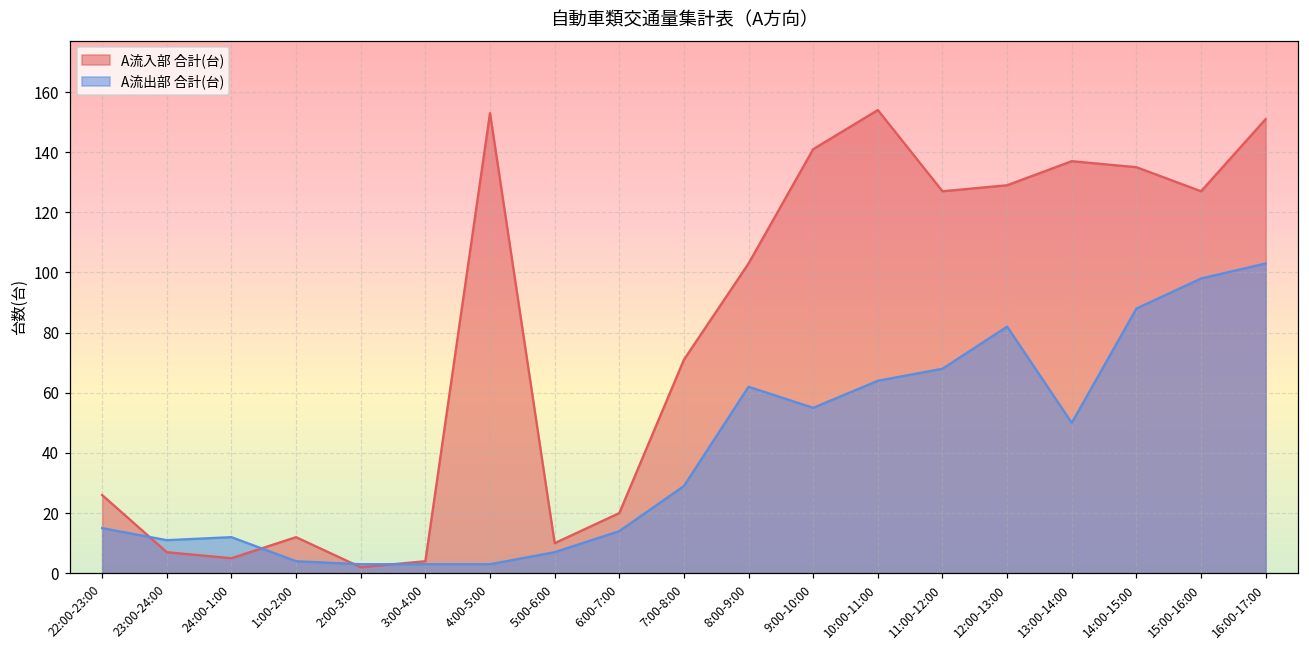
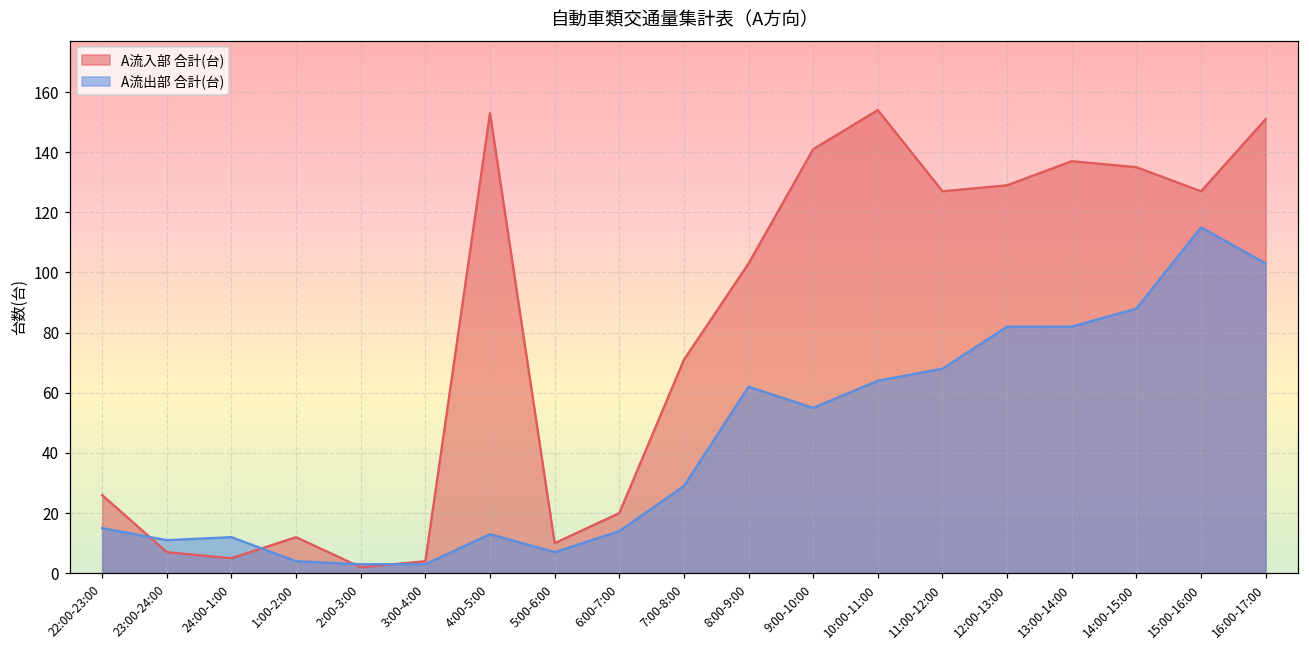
  {
    "A流入部 合計(台)": {
      "22:00-23:00": 26,
      "23:00-24:00": 7,
      "24:00-1:00": 5,
      "1:00-2:00": 12,
      "2:00-3:00": 2,
      "3:00-4:00": 4,
      "4:00-5:00": 153,
      "5:00-6:00": 10,
      "6:00-7:00": 20,
      "7:00-8:00": 71,
      "8:00-9:00": 103,
      "9:00-10:00": 141,
      "10:00-11:00": 154,
      "11:00-12:00": 127,
      "12:00-13:00": 129,
      "13:00-14:00": 137,
      "14:00-15:00": 135,
      "15:00-16:00": 127,
      "16:00-17:00": 151
    },
    "A流出部 合計(台)": {
      "22:00-23:00": 15,
      "23:00-24:00": 11,
      "24:00-1:00": 12,
      "1:00-2:00": 4,
      "2:00-3:00": 3,
      "3:00-4:00": 3,
-     "4:00-5:00": 3,
+     "4:00-5:00": 13,
      "5:00-6:00": 7,
      "6:00-7:00": 14,
      "7:00-8:00": 29,
      "8:00-9:00": 62,
      "9:00-10:00": 55,
      "10:00-11:00": 64,
      "11:00-12:00": 68,
      "12:00-13:00": 82,
-     "13:00-14:00": 50,
+     "13:00-14:00": 82,
      "14:00-15:00": 88,
-     "15:00-16:00": 98,
+     "15:00-16:00": 115,
      "16:00-17:00": 103
    }
  }
